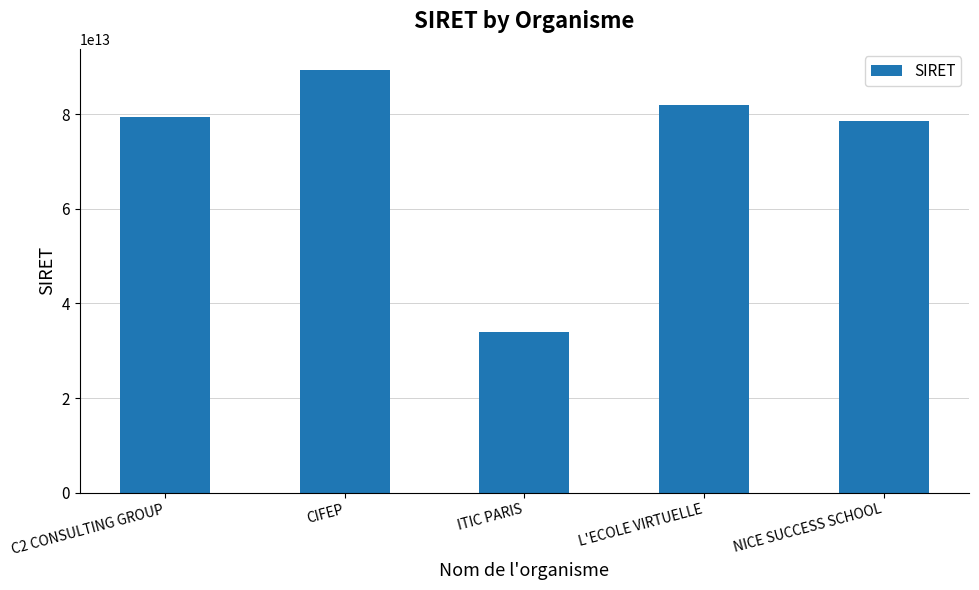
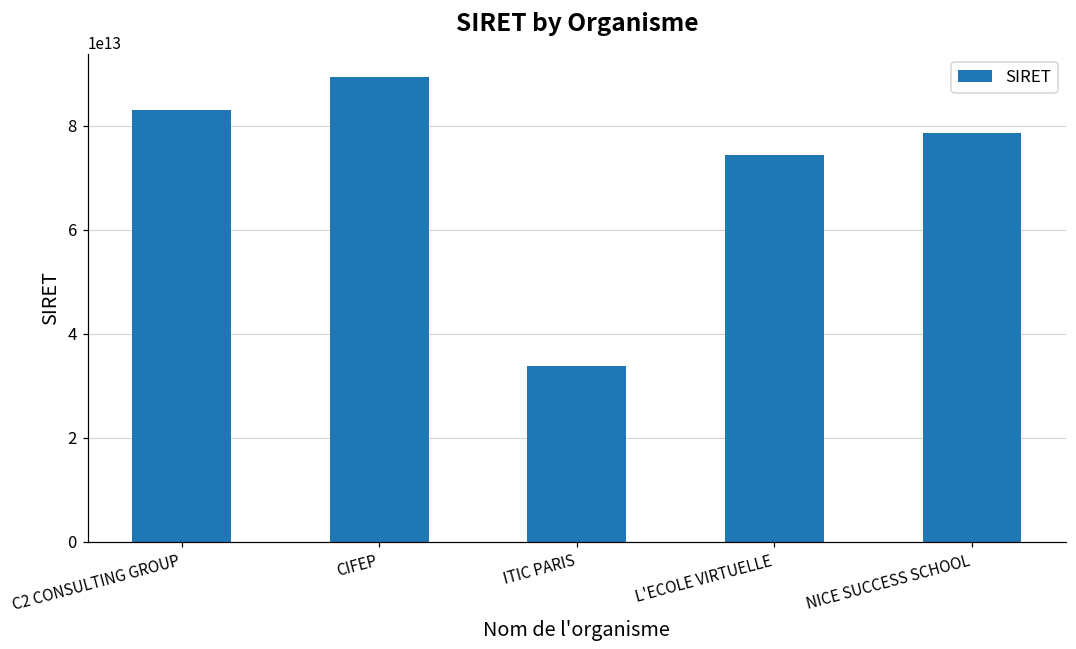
  {
-   "C2 CONSULTING GROUP": 79000000000000,
+   "C2 CONSULTING GROUP": 83000000000000,
    "CIFEP": 89000000000000,
    "ITIC PARIS": 34000000000000,
-   "L'ECOLE VIRTUELLE": 82000000000000,
+   "L'ECOLE VIRTUELLE": 74000000000000,
    "NICE SUCCESS SCHOOL": 79000000000000
  }
